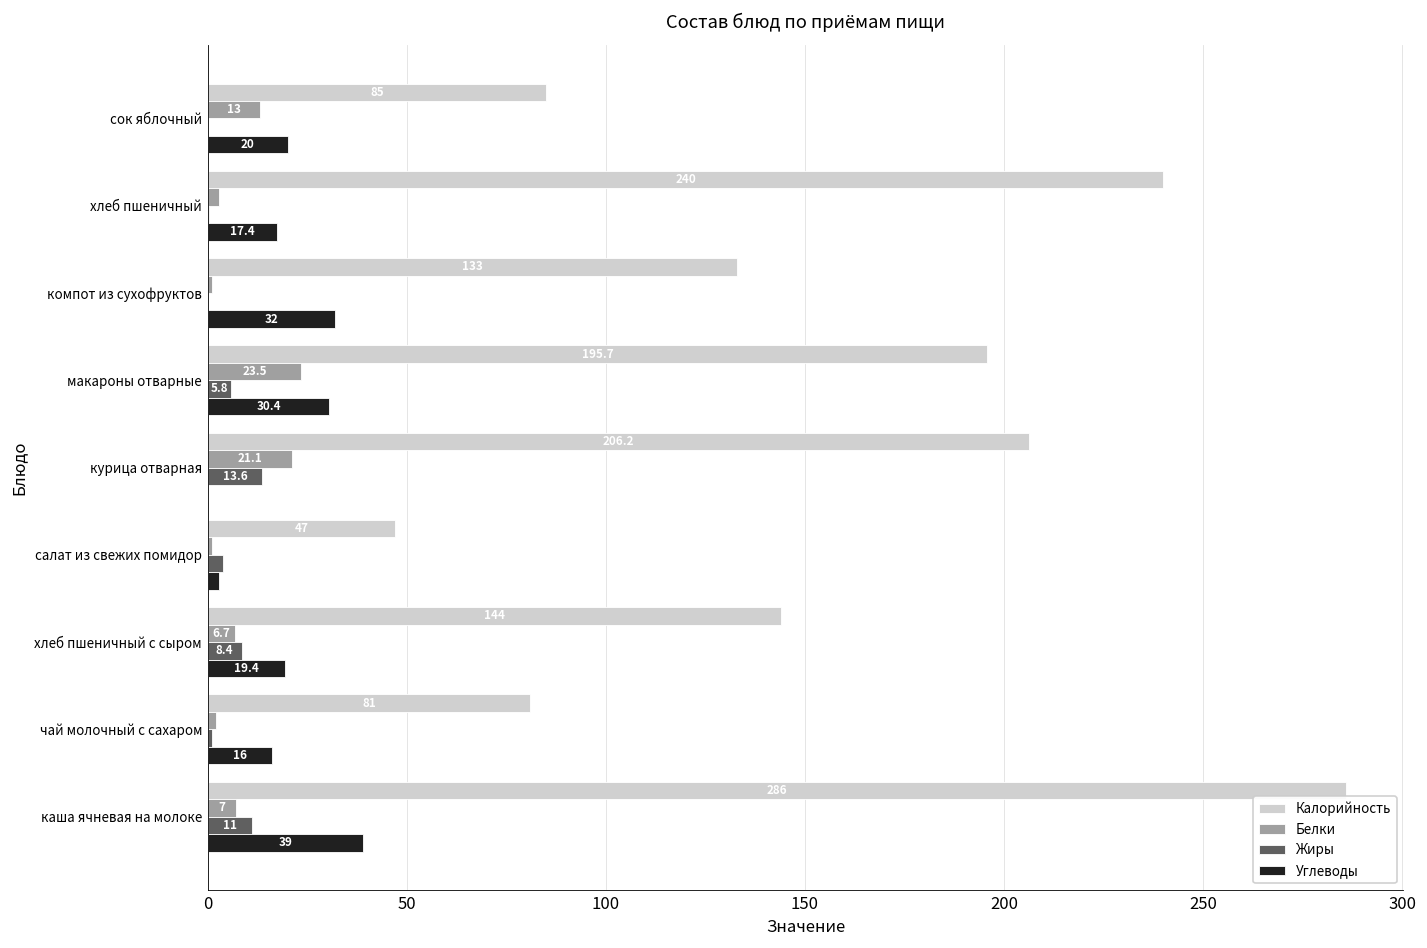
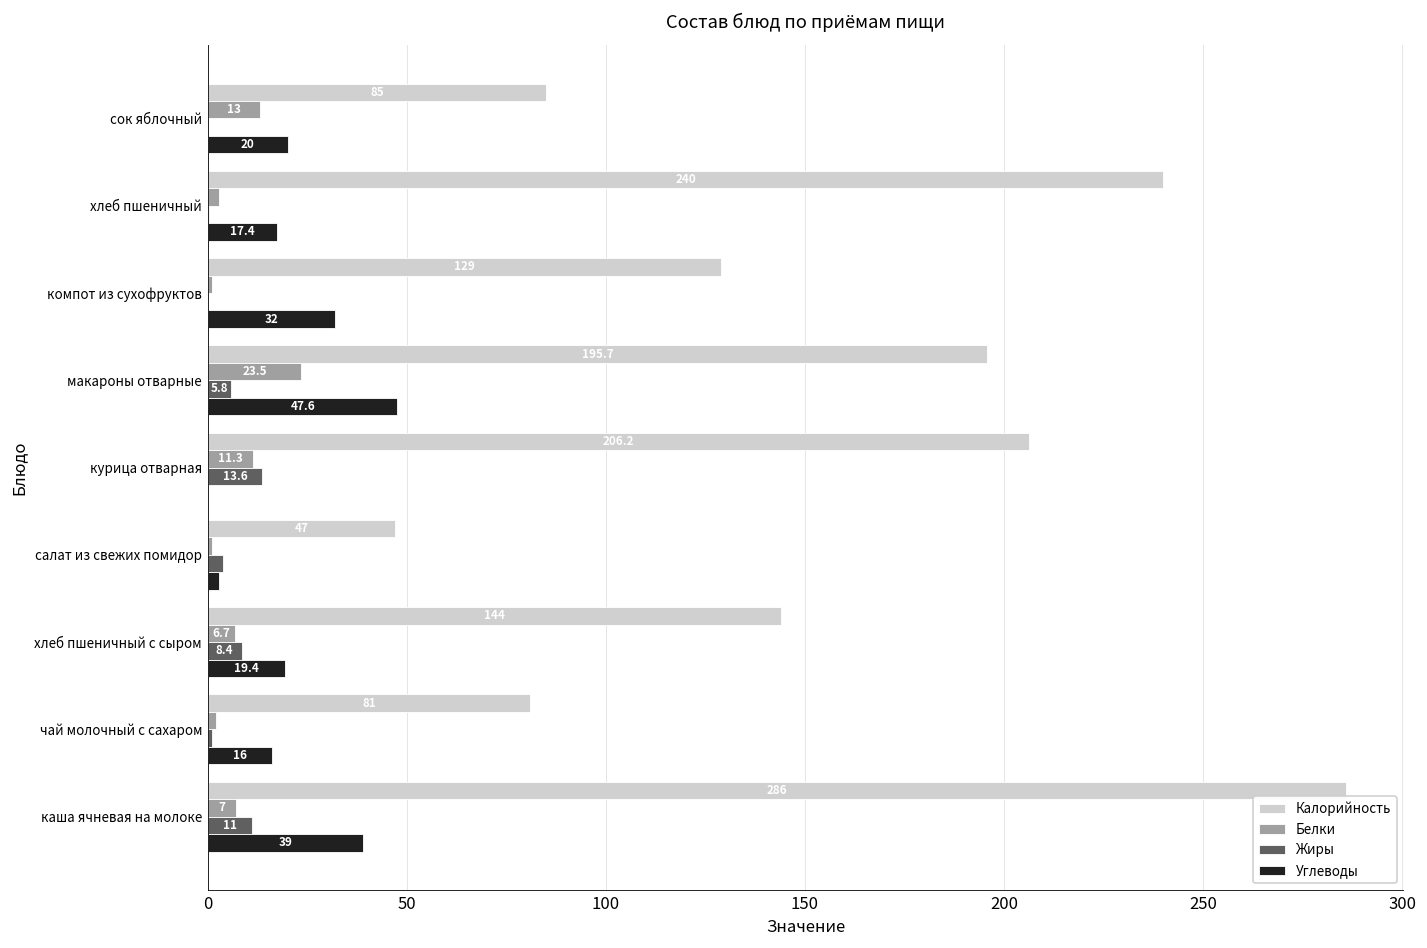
  {
    "Калорийность": {
      "сок яблочный": 85,
      "хлеб пшеничный": 240,
-     "компот из сухофруктов": 133,
+     "компот из сухофруктов": 129,
      "макароны отварные": 196,
      "курица отварная": 206,
      "салат из свежих помидор": 47,
      "хлеб пшеничный с сыром": 144,
      "чай молочный с сахаром": 81,
      "каша ячневая на молоке": 286
    },
    "Белки": {
      "сок яблочный": 13,
      "макароны отварные": 23.5,
-     "курица отварная": 21.1,
+     "курица отварная": 11.3,
      "хлеб пшеничный с сыром": 6.7,
      "каша ячневая на молоке": 7
    },
    "Жиры": {
      "макароны отварные": 5.8,
      "курица отварная": 13.6,
      "хлеб пшеничный с сыром": 8.4,
      "каша ячневая на молоке": 11
    },
    "Углеводы": {
      "сок яблочный": 20,
      "хлеб пшеничный": 17.4,
      "компот из сухофруктов": 32,
-     "макароны отварные": 30.4,
+     "макароны отварные": 47.6,
      "хлеб пшеничный с сыром": 19.4,
      "чай молочный с сахаром": 16,
      "каша ячневая на молоке": 39
    }
  }
